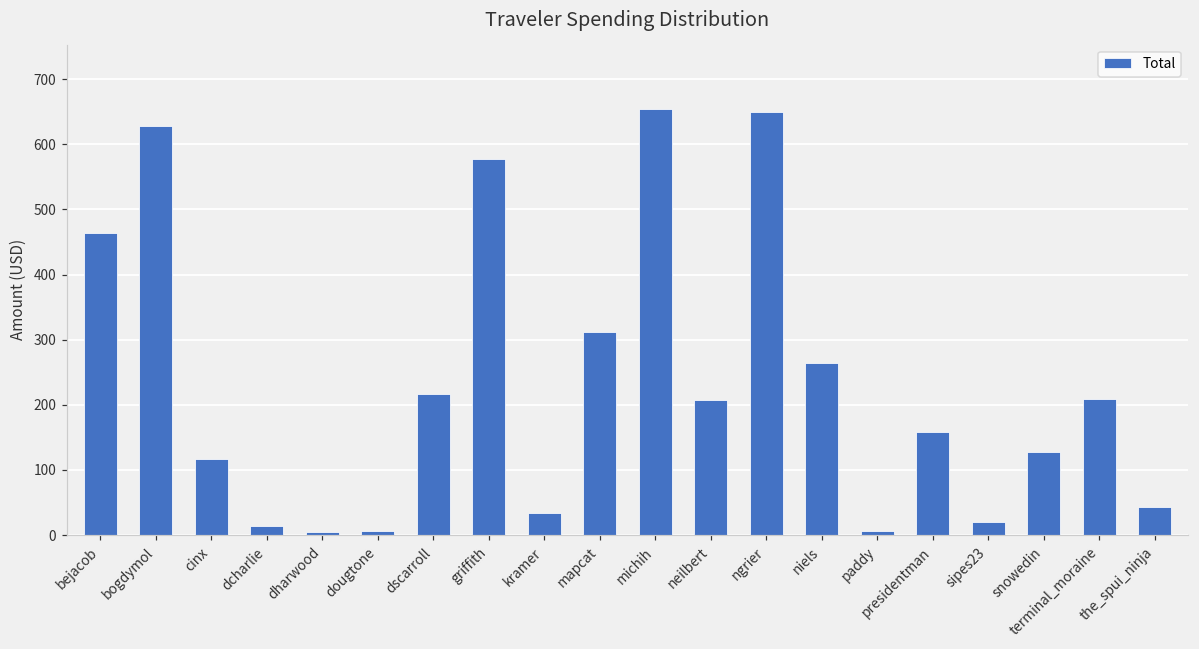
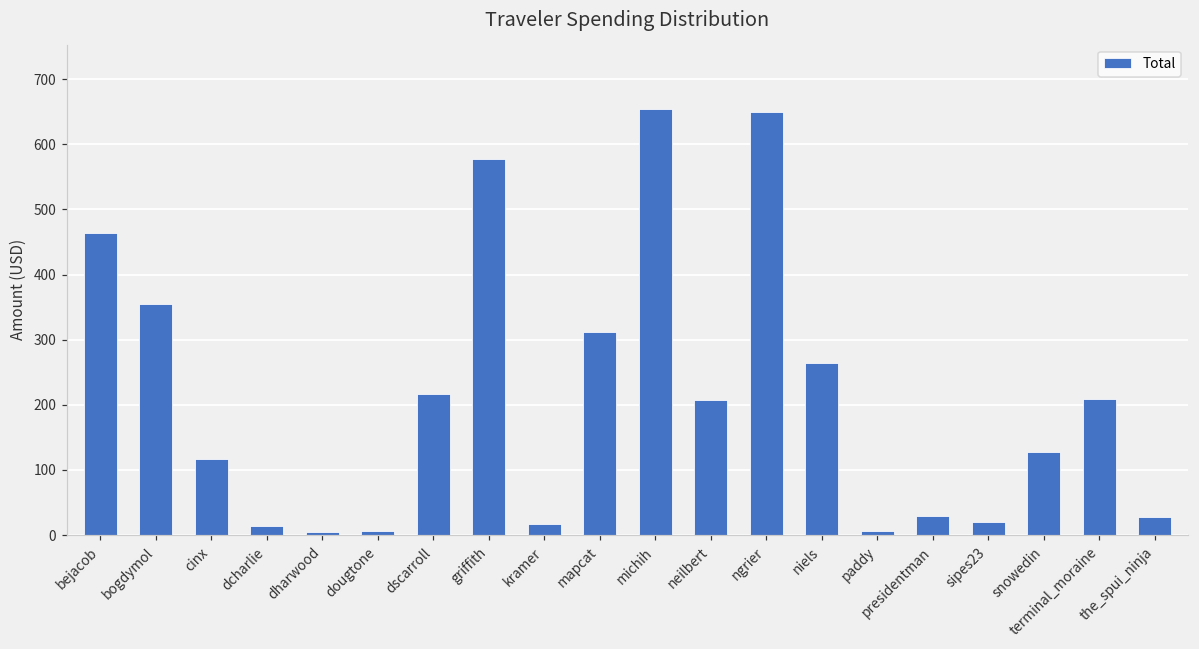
  {
    "bejacob": 460,
-   "bogdymol": 630,
+   "bogdymol": 350,
    "cinx": 120,
    "dcharlie": 10,
    "dougtone": 10,
    "dscarroll": 220,
    "griffith": 580,
-   "kramer": 30,
+   "kramer": 20,
    "mapcat": 310,
    "michih": 650,
    "neilbert": 210,
    "ngrier": 650,
    "niels": 260,
    "paddy": 10,
-   "presidentman": 160,
+   "presidentman": 30,
    "sipes23": 20,
    "snowedin": 130,
    "terminal_moraine": 210,
-   "the_spui_ninja": 40
+   "the_spui_ninja": 30
  }
